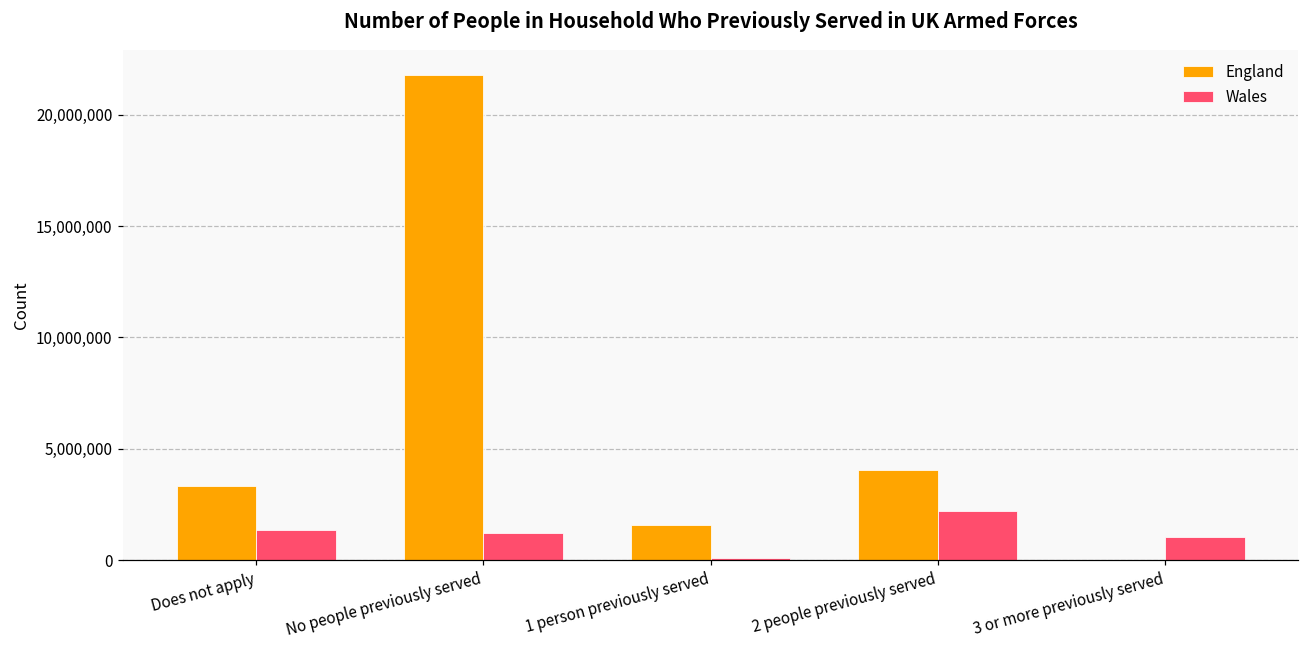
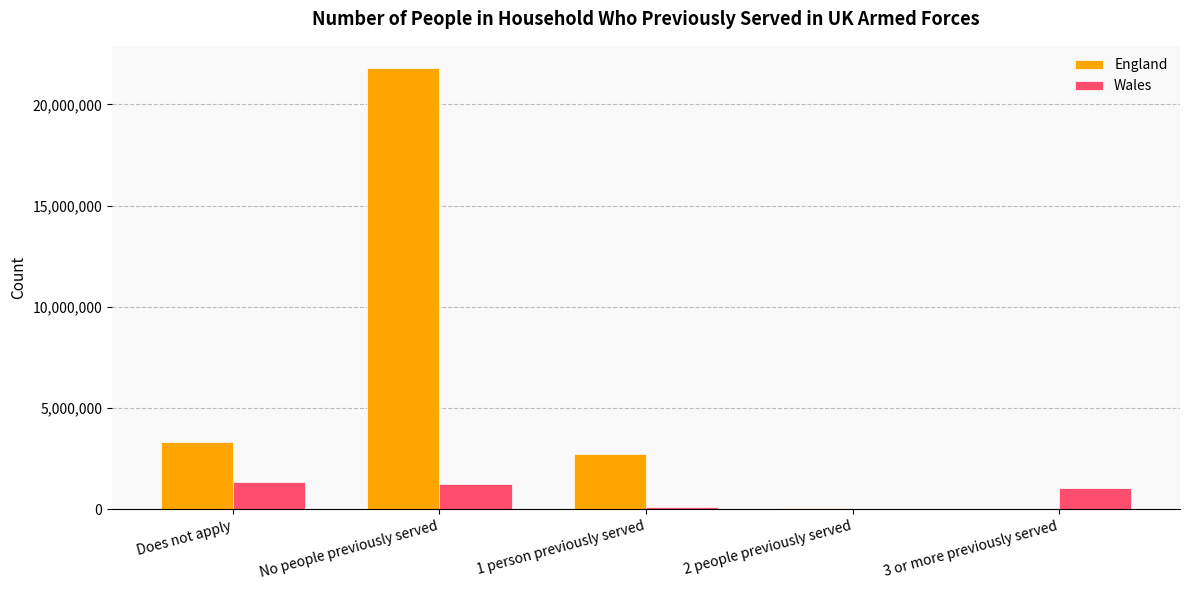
  {
    "England": {
      "Does not apply": "3,300,000",
      "No people previously served": "21,800,000",
-     "1 person previously served": "1,600,000",
-     "2 people previously served": "4,000,000"
+     "1 person previously served": "2,700,000",
+     "2 people previously served": "100,000"
    },
    "Wales": {
      "Does not apply": "1,400,000",
      "No people previously served": "1,200,000",
-     "2 people previously served": "2,200,000",
+     "2 people previously served": "0",
      "3 or more previously served": "1,000,000"
    }
  }
